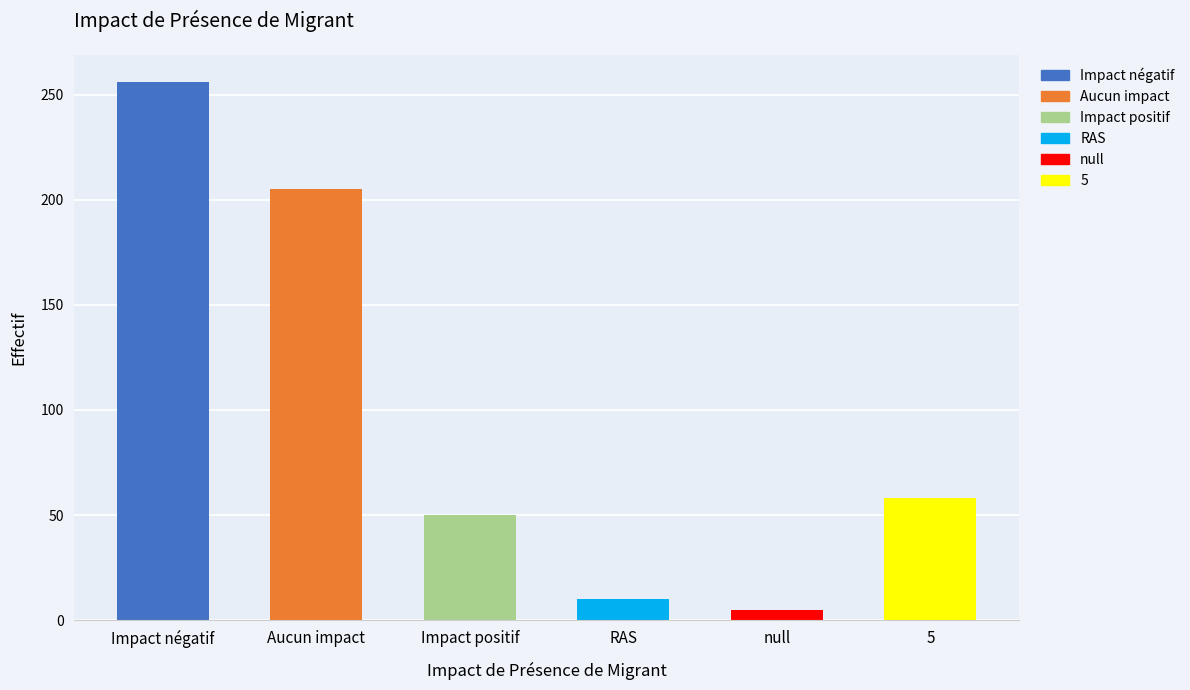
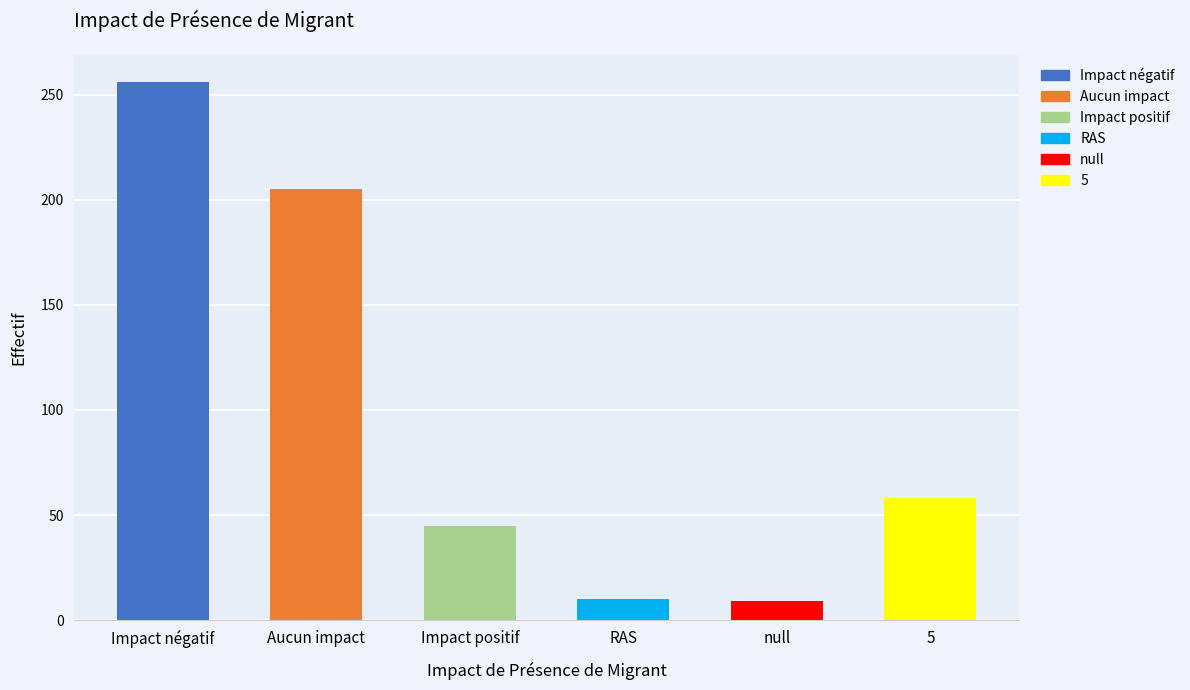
  {
    "Impact négatif": 256,
    "Aucun impact": 205,
-   "Impact positif": 50,
+   "Impact positif": 45,
    "RAS": 10,
-   "null": 5,
+   "null": 9,
    "5": 58
  }
